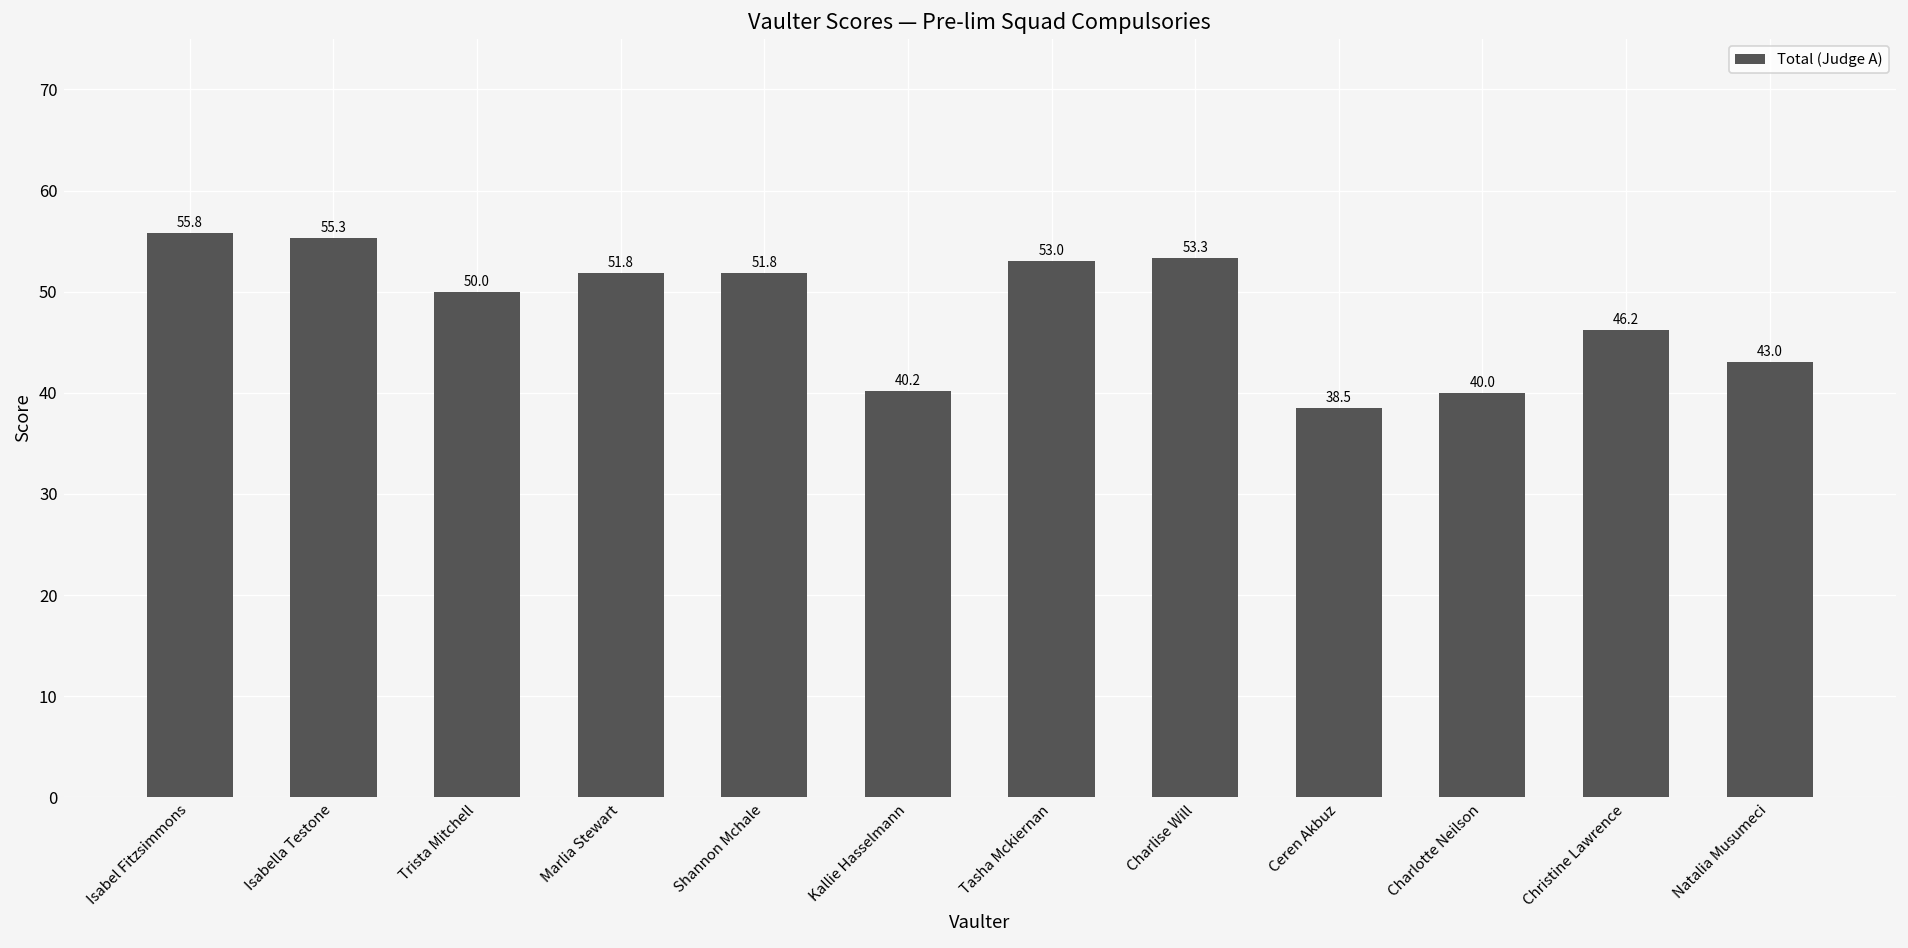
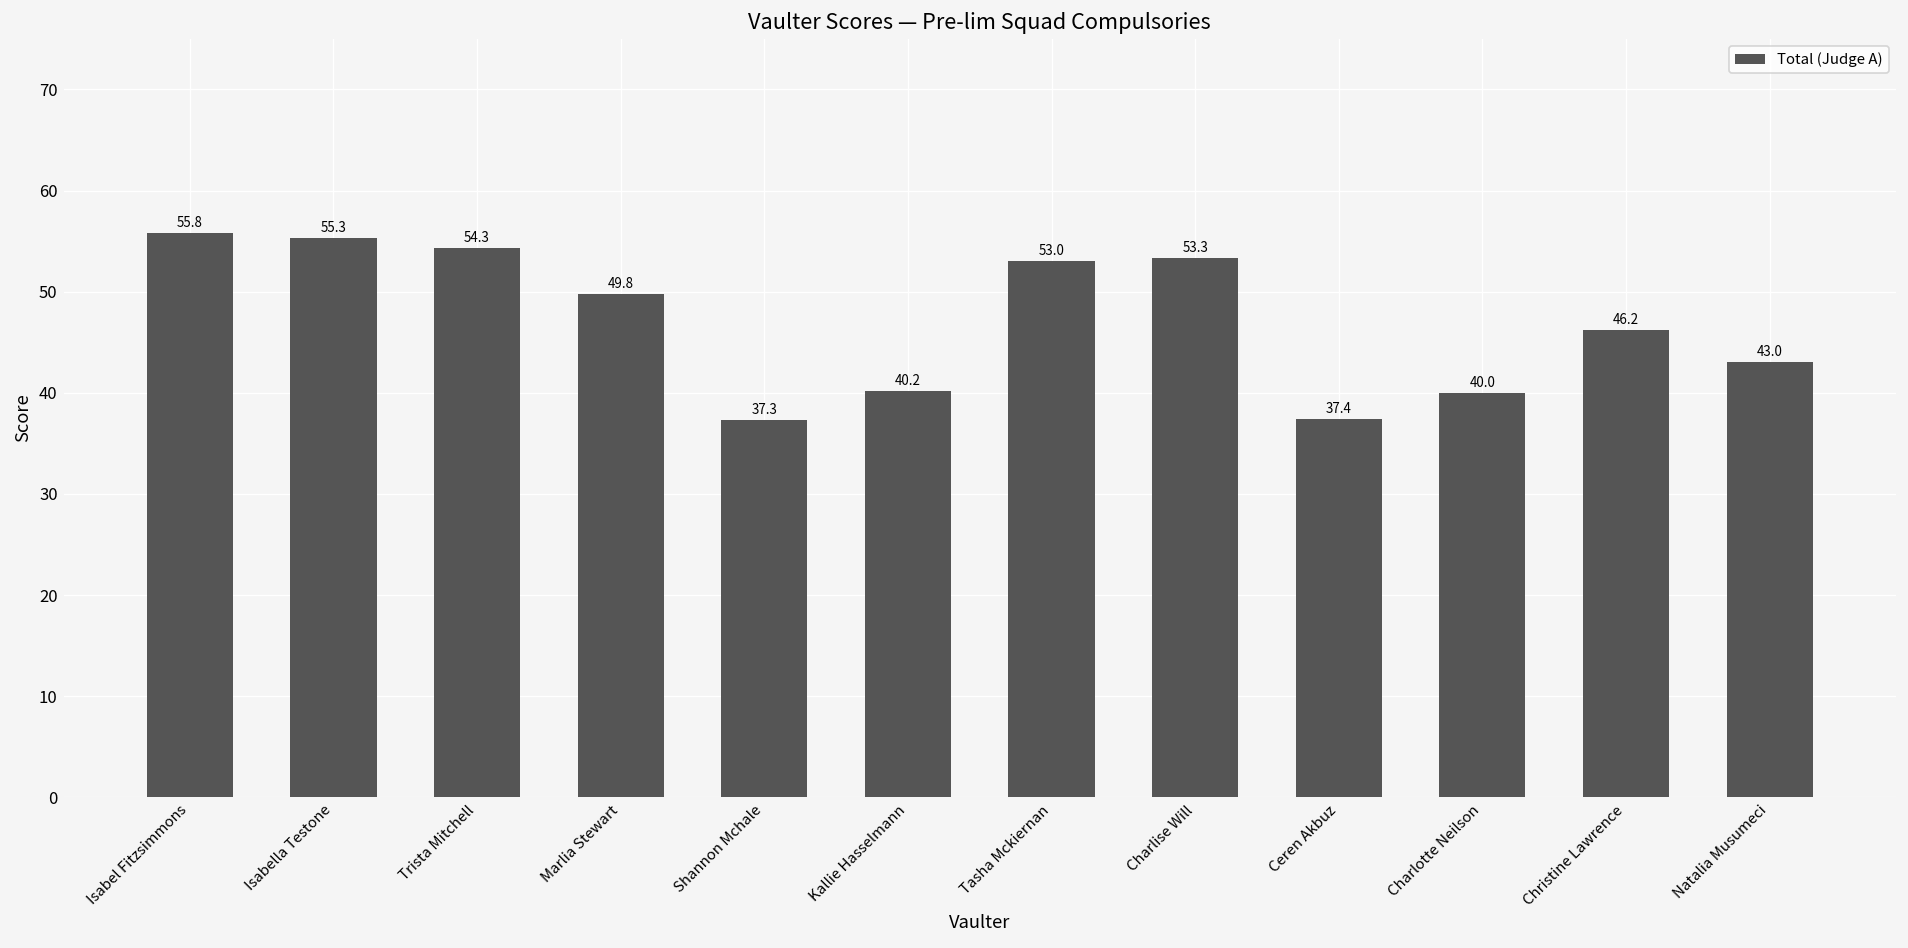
  {
    "Isabel Fitzsimmons": 55.8,
    "Isabella Testone": 55.3,
-   "Trista Mitchell": 50.0,
-   "Marlia Stewart": 51.8,
-   "Shannon Mchale": 51.8,
+   "Trista Mitchell": 54.3,
+   "Marlia Stewart": 49.8,
+   "Shannon Mchale": 37.3,
    "Kallie Hasselmann": 40.2,
    "Tasha Mckiernan": 53.0,
    "Charlise Will": 53.3,
-   "Ceren Akbuz": 38.5,
+   "Ceren Akbuz": 37.4,
    "Charlotte Neilson": 40.0,
    "Christine Lawrence": 46.2,
    "Natalia Musumeci": 43.0
  }
